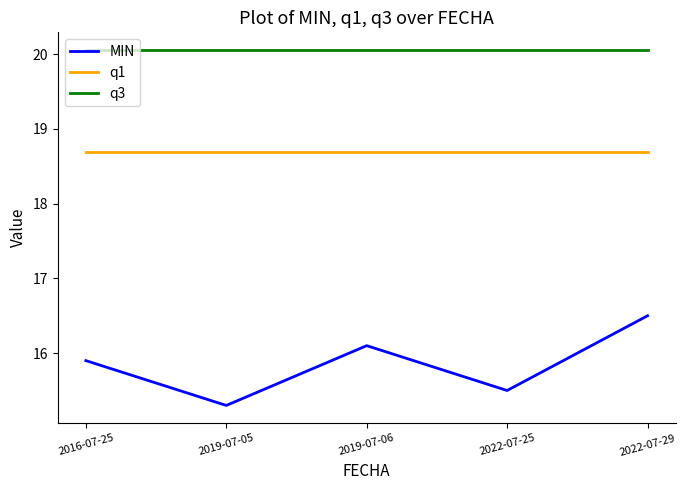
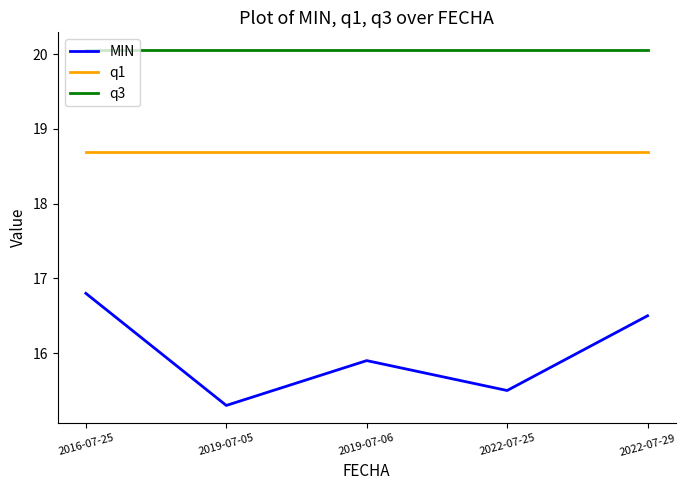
  {
    "MIN": {
-     "2016-07-25": 15.9,
+     "2016-07-25": 16.8,
      "2019-07-05": 15.3,
-     "2019-07-06": 16.1,
+     "2019-07-06": 15.9,
      "2022-07-25": 15.5,
      "2022-07-29": 16.5
    },
    "q1": {
      "2016-07-25": 18.7,
      "2019-07-05": 18.7,
      "2019-07-06": 18.7,
      "2022-07-25": 18.7,
      "2022-07-29": 18.7
    },
    "q3": {
      "2019-07-05": 20.1,
      "2019-07-06": 20.1,
      "2022-07-25": 20.1,
      "2022-07-29": 20.1
    }
  }
